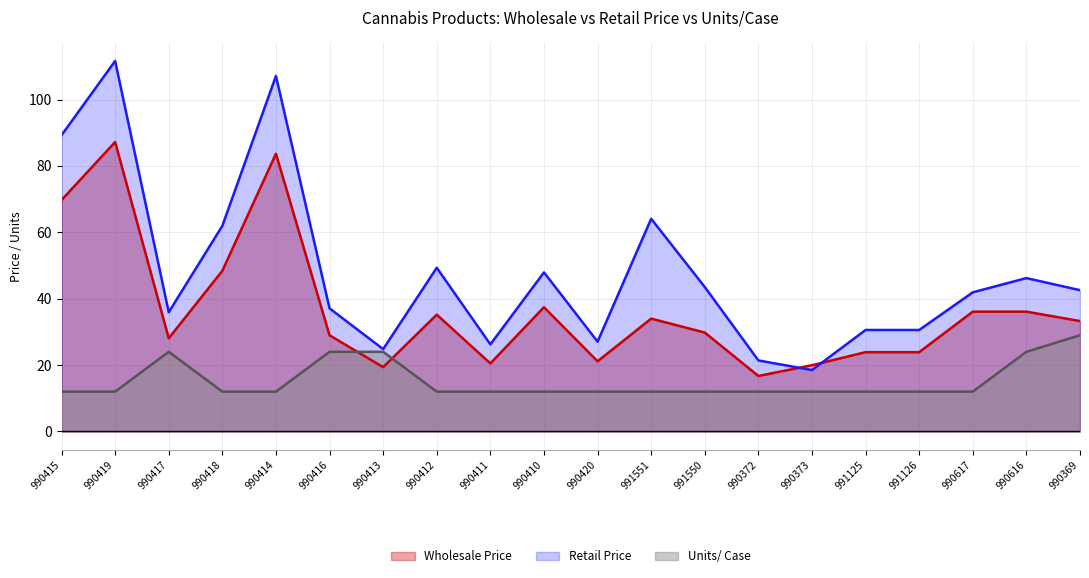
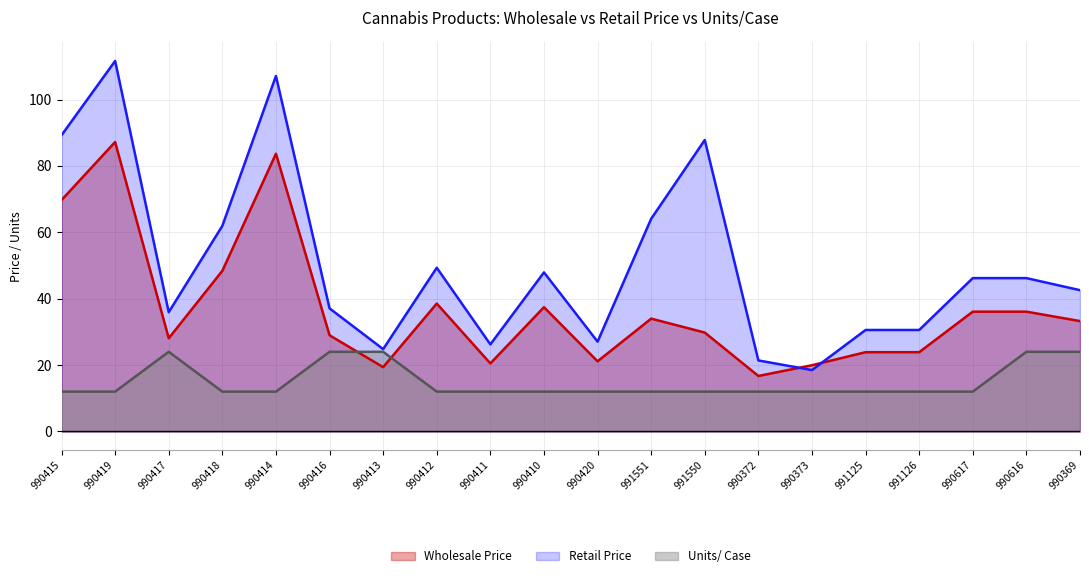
  {
    "Wholesale Price": {
      "990415": 70,
      "990419": 87,
      "990417": 28,
      "990418": 48,
      "990414": 84,
      "990416": 29,
      "990413": 19,
-     "990412": 35,
+     "990412": 39,
      "990411": 21,
      "990410": 37,
      "990420": 21,
      "991551": 34,
      "991550": 30,
      "990372": 17,
      "990373": 20,
      "991125": 24,
      "991126": 24,
      "990617": 36,
      "990616": 36,
      "990369": 33
    },
    "Retail Price": {
      "990415": 89,
      "990419": 112,
      "990417": 36,
      "990418": 62,
      "990414": 107,
      "990416": 37,
      "990413": 25,
      "990412": 49,
      "990411": 26,
      "990410": 48,
      "990420": 27,
      "991551": 64,
-     "991550": 44,
+     "991550": 88,
      "990372": 21,
      "990373": 19,
      "991125": 31,
      "991126": 31,
-     "990617": 42,
+     "990617": 46,
      "990616": 46,
      "990369": 43
    },
    "Units/ Case": {
      "990415": 12,
      "990419": 12,
      "990417": 24,
      "990418": 12,
      "990414": 12,
      "990416": 24,
      "990413": 24,
      "990412": 12,
      "990411": 12,
      "990410": 12,
      "990420": 12,
      "991551": 12,
      "991550": 12,
      "990372": 12,
      "990373": 12,
      "991125": 12,
      "991126": 12,
      "990617": 12,
      "990616": 24,
-     "990369": 29
+     "990369": 24
    }
  }
